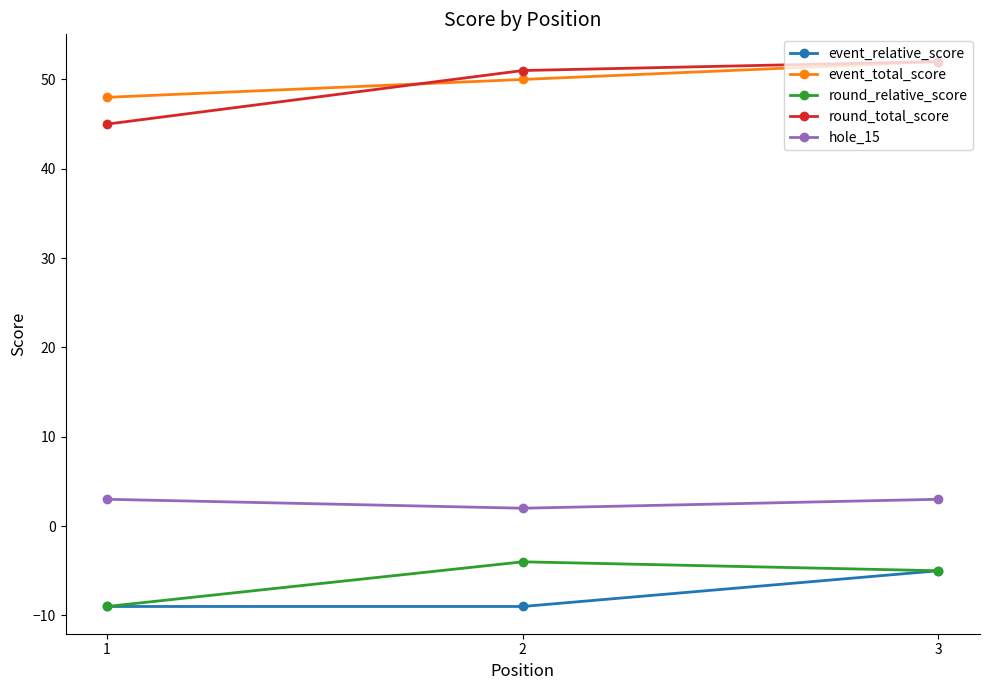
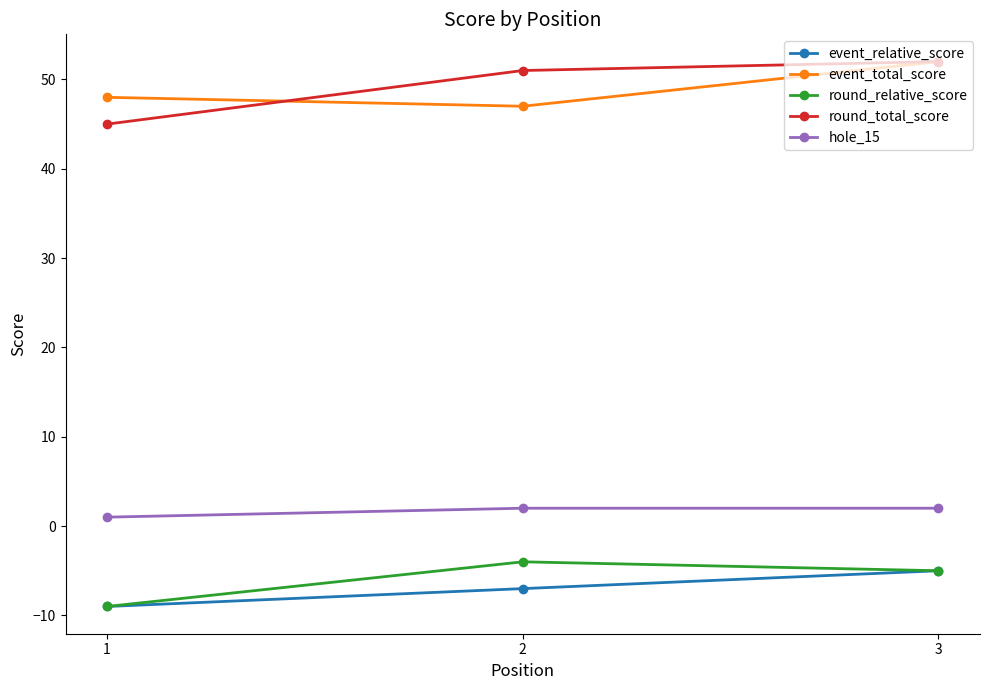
  {
    "event_relative_score": {
-     "2": -9
+     "2": -7
    },
    "event_total_score": {
      "1": 48,
-     "2": 50
+     "2": 47
    },
    "round_relative_score": {
      "2": -4
    },
    "round_total_score": {
      "1": 45,
      "2": 51
    },
    "hole_15": {
-     "1": 3,
+     "1": 1,
      "2": 2,
-     "3": 3
+     "3": 2
    }
  }
